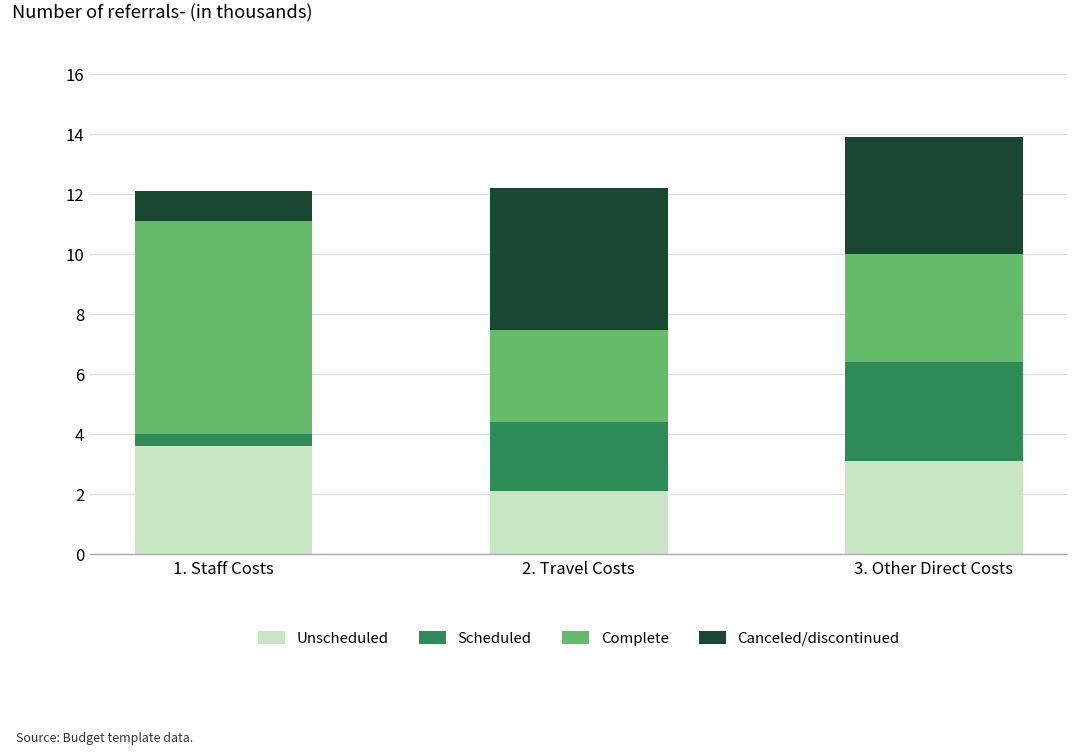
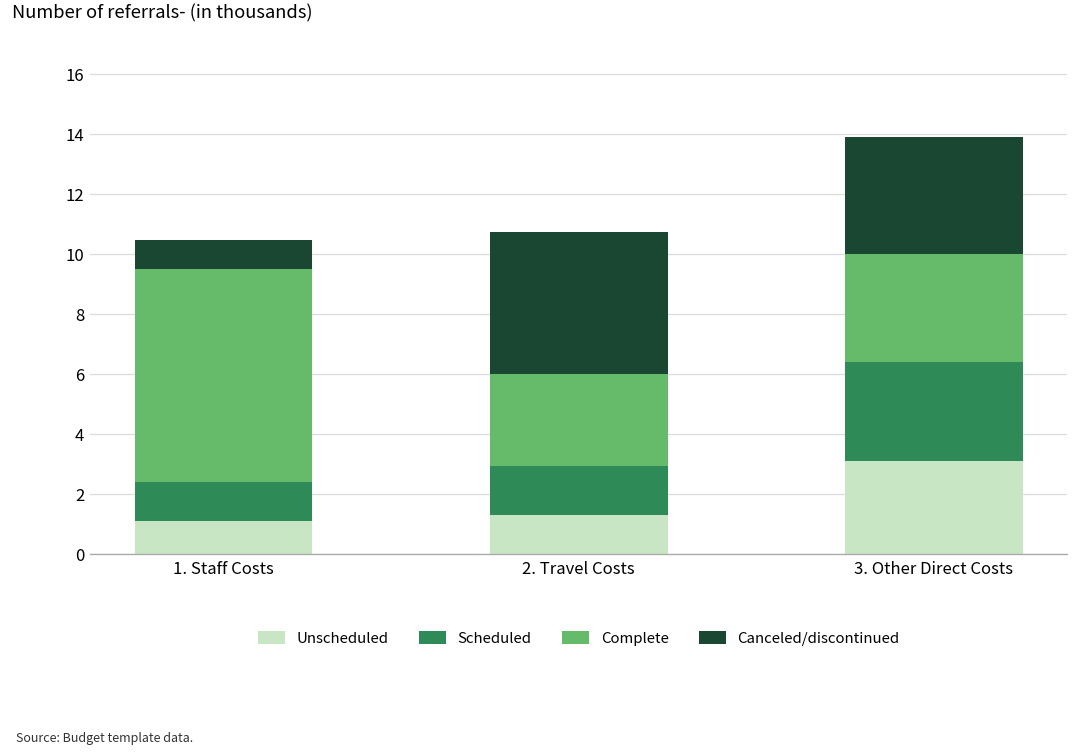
  {
    "Unscheduled": {
-     "1. Staff Costs": 3.6,
-     "2. Travel Costs": 2.1,
+     "1. Staff Costs": 1.1,
+     "2. Travel Costs": 1.3,
      "3. Other Direct Costs": 3.1
    },
    "Scheduled": {
-     "1. Staff Costs": 0.4,
-     "2. Travel Costs": 2.3,
+     "1. Staff Costs": 1.3,
+     "2. Travel Costs": 1.6,
      "3. Other Direct Costs": 3.3
    },
    "Complete": {
      "1. Staff Costs": 7.1,
      "2. Travel Costs": 3.1,
      "3. Other Direct Costs": 3.6
    },
    "Canceled/discontinued": {
      "1. Staff Costs": 1.0,
      "2. Travel Costs": 4.8,
      "3. Other Direct Costs": 3.9
    }
  }
